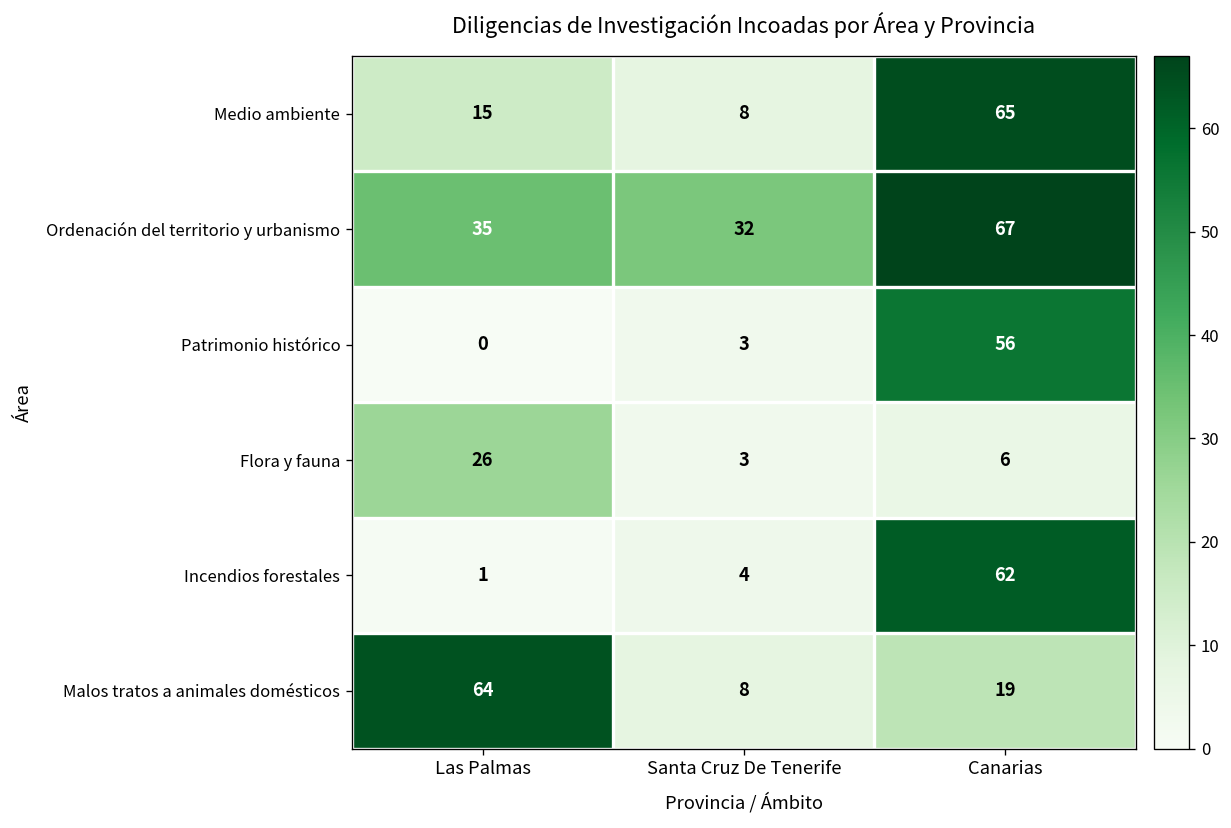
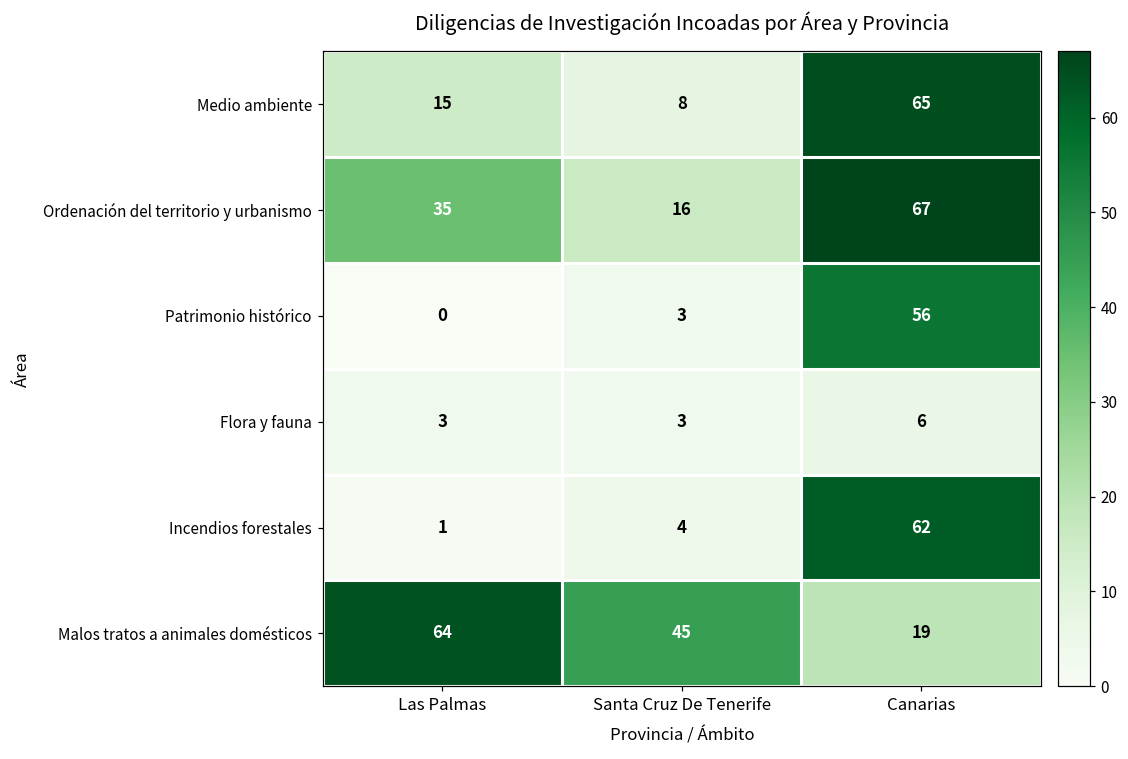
  {
    "Medio ambiente": {
      "Las Palmas": 15,
      "Santa Cruz De Tenerife": 8,
      "Canarias": 65
    },
    "Ordenación del territorio y urbanismo": {
      "Las Palmas": 35,
-     "Santa Cruz De Tenerife": 32,
+     "Santa Cruz De Tenerife": 16,
      "Canarias": 67
    },
    "Patrimonio histórico": {
      "Las Palmas": 0,
      "Santa Cruz De Tenerife": 3,
      "Canarias": 56
    },
    "Flora y fauna": {
-     "Las Palmas": 26,
+     "Las Palmas": 3,
      "Santa Cruz De Tenerife": 3,
      "Canarias": 6
    },
    "Incendios forestales": {
      "Las Palmas": 1,
      "Santa Cruz De Tenerife": 4,
      "Canarias": 62
    },
    "Malos tratos a animales domésticos": {
      "Las Palmas": 64,
-     "Santa Cruz De Tenerife": 8,
+     "Santa Cruz De Tenerife": 45,
      "Canarias": 19
    }
  }
